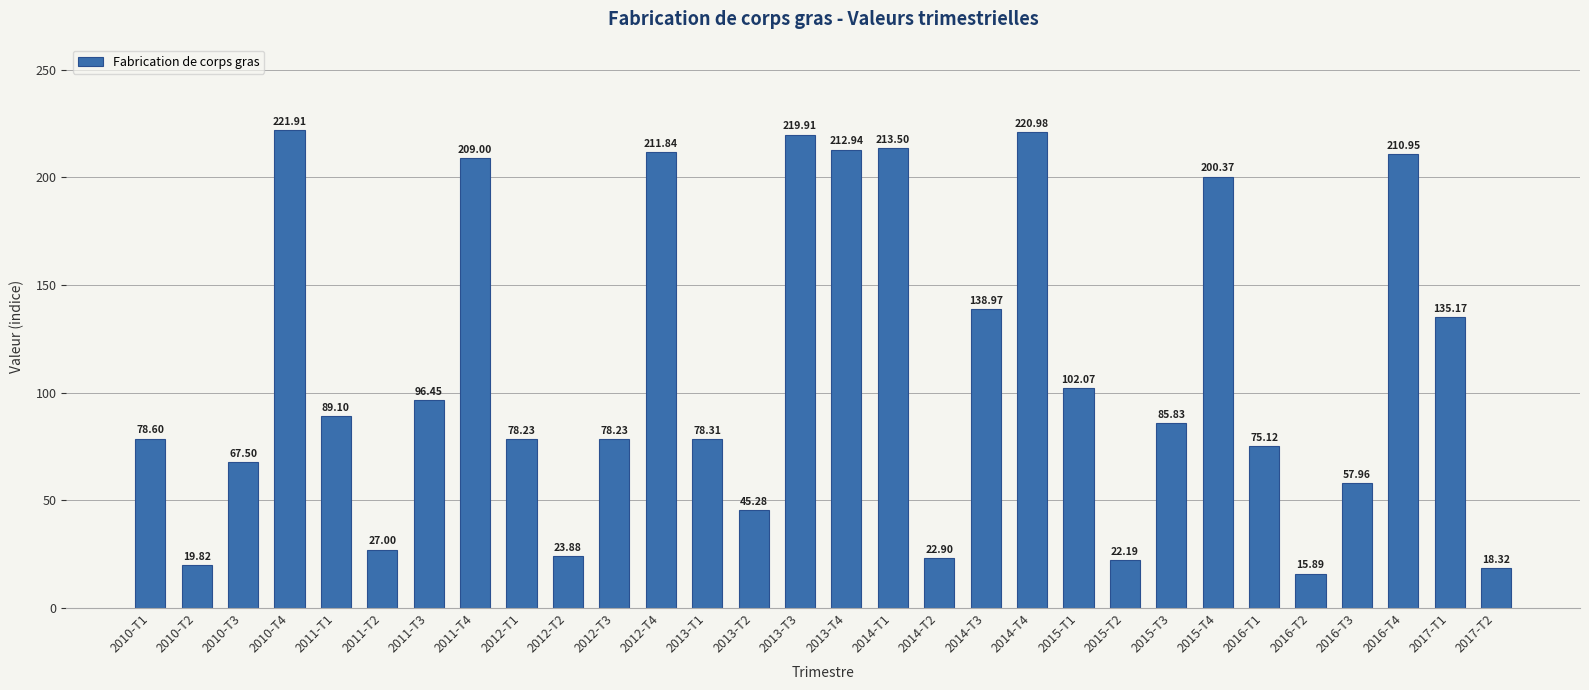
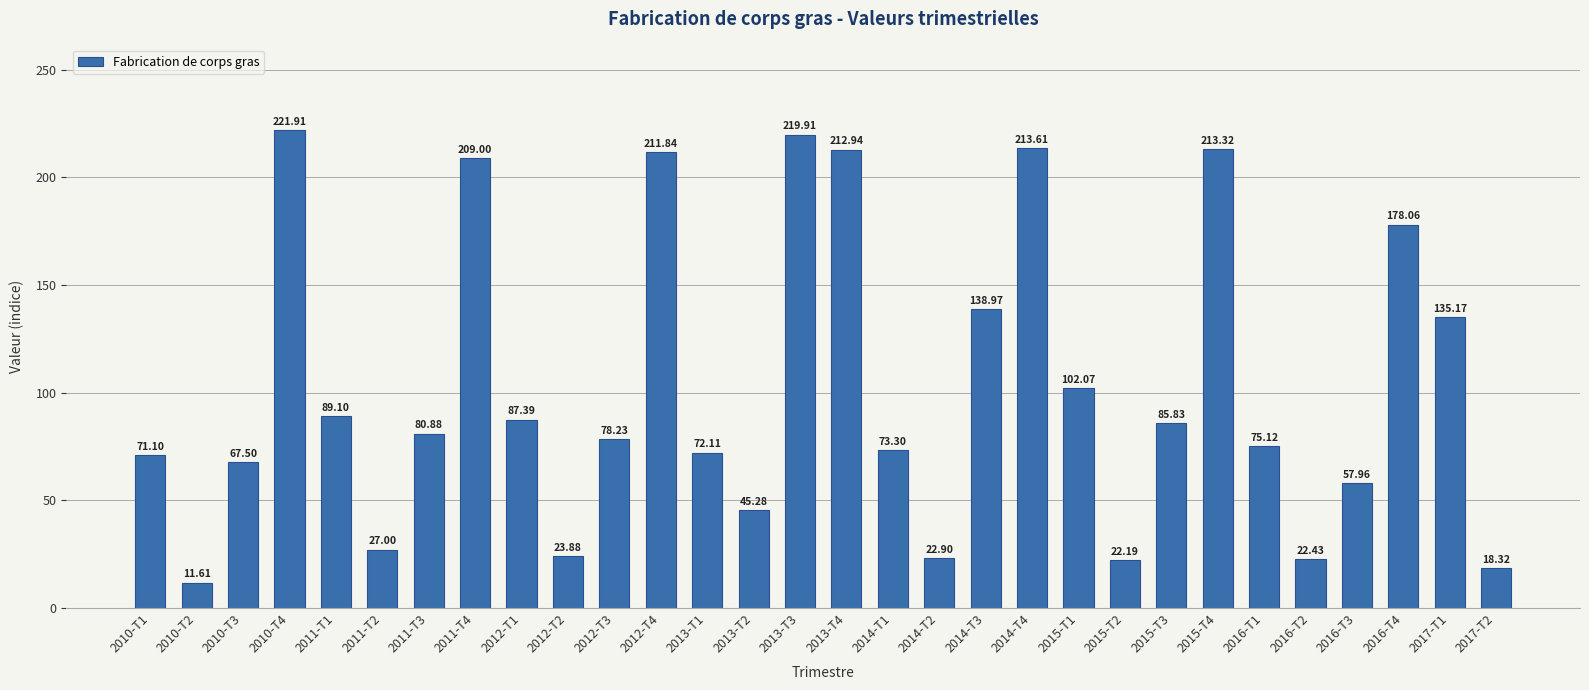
  {
-   "2010-T1": 78.60,
-   "2010-T2": 19.82,
+   "2010-T1": 71.10,
+   "2010-T2": 11.61,
    "2010-T3": 67.50,
    "2010-T4": 221.91,
    "2011-T1": 89.10,
    "2011-T2": 27.00,
-   "2011-T3": 96.45,
+   "2011-T3": 80.88,
    "2011-T4": 209.00,
-   "2012-T1": 78.23,
+   "2012-T1": 87.39,
    "2012-T2": 23.88,
    "2012-T3": 78.23,
    "2012-T4": 211.84,
-   "2013-T1": 78.31,
+   "2013-T1": 72.11,
    "2013-T2": 45.28,
    "2013-T3": 219.91,
    "2013-T4": 212.94,
-   "2014-T1": 213.50,
+   "2014-T1": 73.30,
    "2014-T2": 22.90,
    "2014-T3": 138.97,
-   "2014-T4": 220.98,
+   "2014-T4": 213.61,
    "2015-T1": 102.07,
    "2015-T2": 22.19,
    "2015-T3": 85.83,
-   "2015-T4": 200.37,
+   "2015-T4": 213.32,
    "2016-T1": 75.12,
-   "2016-T2": 15.89,
+   "2016-T2": 22.43,
    "2016-T3": 57.96,
-   "2016-T4": 210.95,
+   "2016-T4": 178.06,
    "2017-T1": 135.17,
    "2017-T2": 18.32
  }
